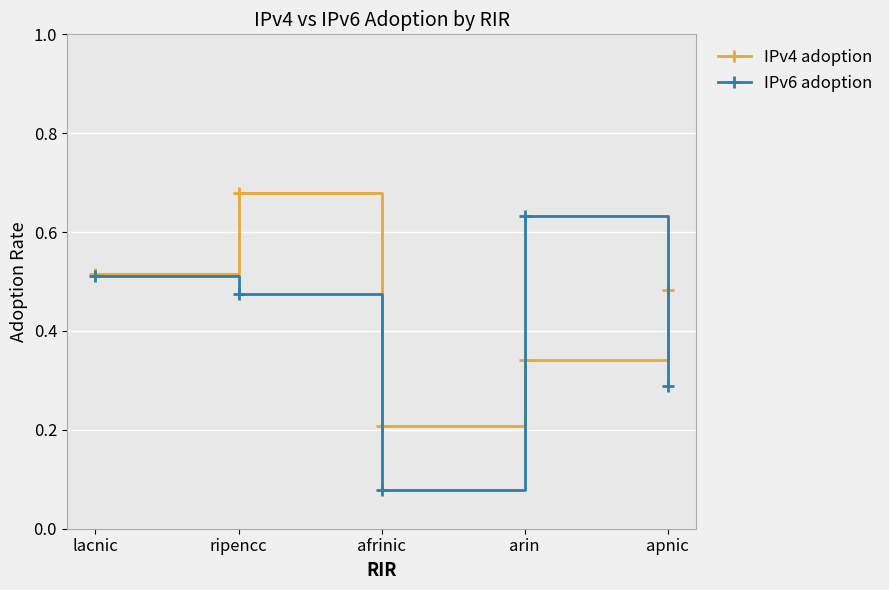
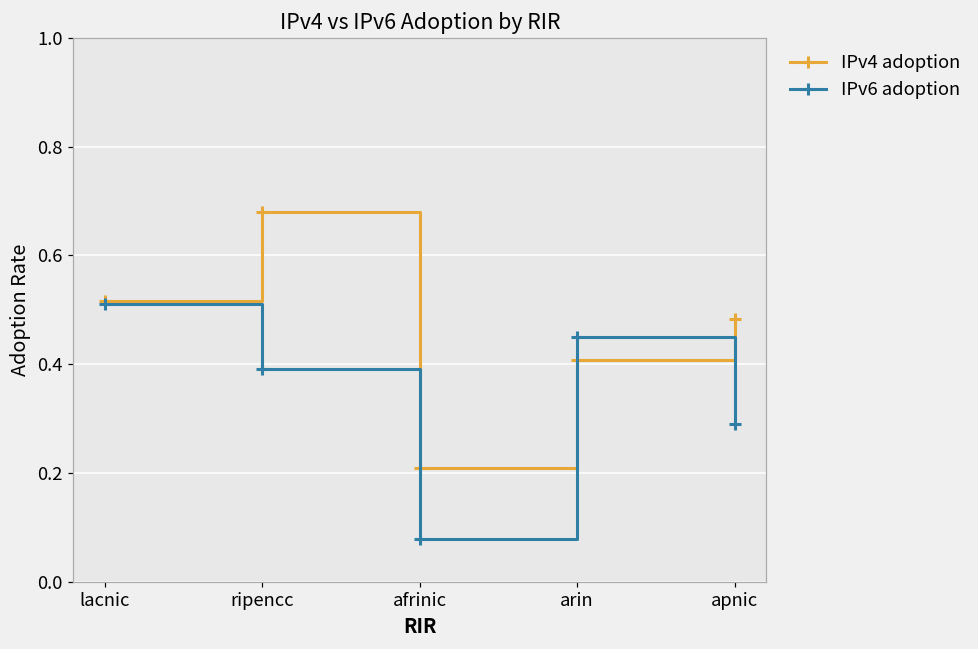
  {
    "IPv4 adoption": {
      "lacnic": 0.52,
      "ripencc": 0.68,
      "afrinic": 0.21,
-     "arin": 0.34,
+     "arin": 0.41,
      "apnic": 0.48
    },
    "IPv6 adoption": {
      "lacnic": 0.51,
-     "ripencc": 0.47,
+     "ripencc": 0.39,
      "afrinic": 0.08,
-     "arin": 0.63,
+     "arin": 0.45,
      "apnic": 0.29
    }
  }
